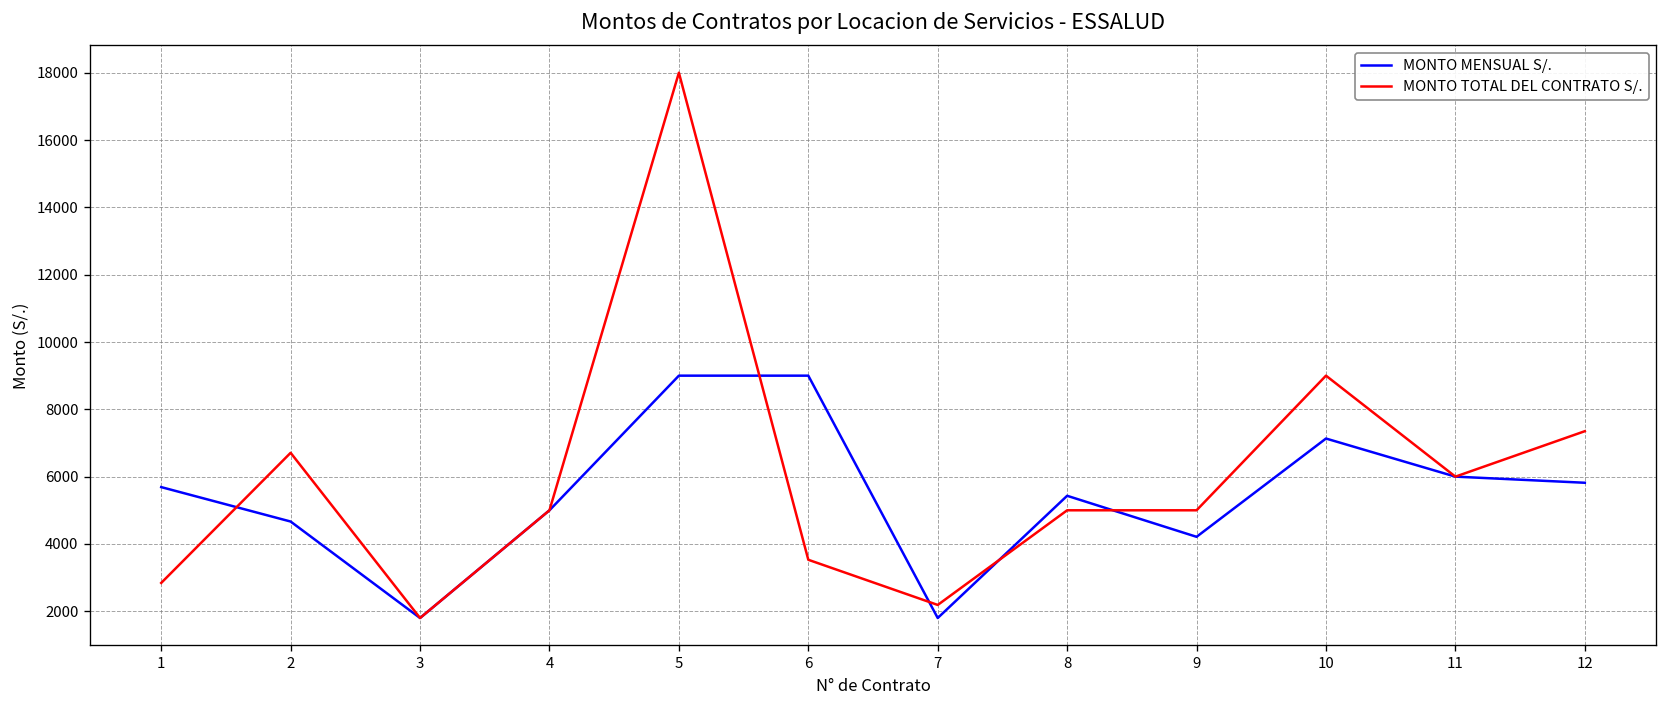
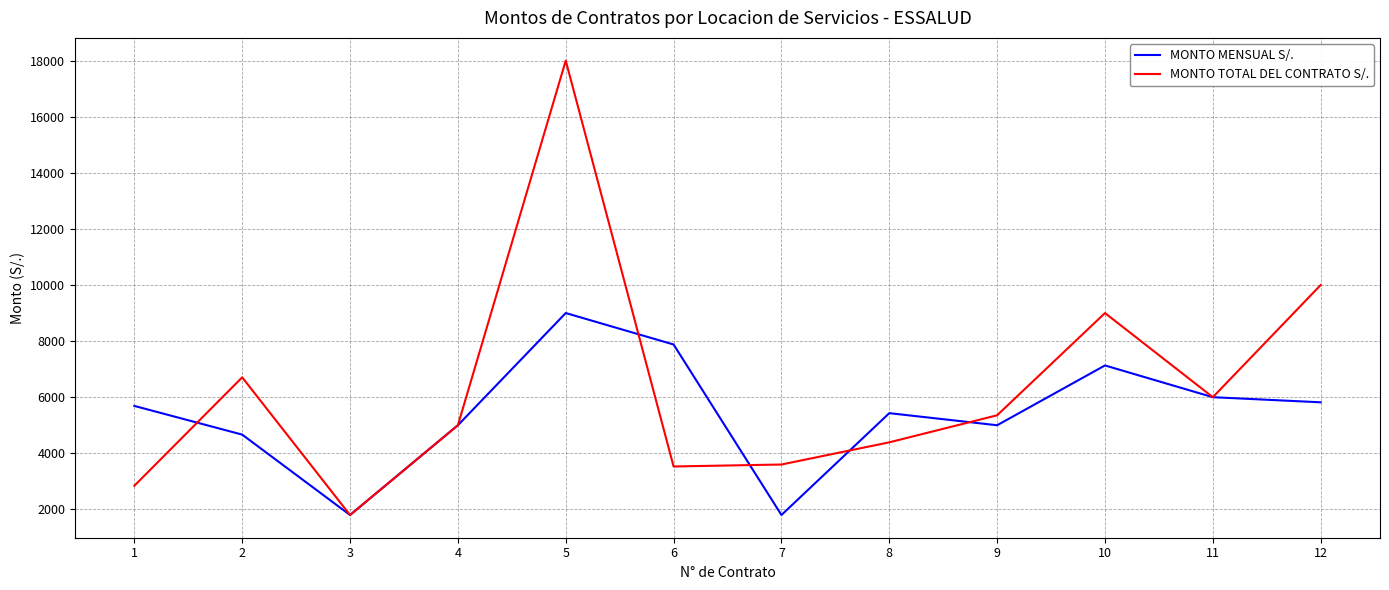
  {
    "MONTO MENSUAL S/.": {
      "1": 5700,
      "2": 4700,
      "5": 9000,
-     "6": 9000,
+     "6": 7900,
      "7": 1800,
      "8": 5400,
-     "9": 4200,
+     "9": 5000,
      "10": 7100,
      "12": 5800
    },
    "MONTO TOTAL DEL CONTRATO S/.": {
      "1": 2800,
      "2": 6700,
      "5": 18000,
      "6": 3500,
-     "7": 2200,
-     "8": 5000,
-     "9": 5000,
+     "7": 3600,
+     "8": 4400,
+     "9": 5400,
      "10": 9000,
-     "12": 7400
+     "12": 10000
    }
  }
